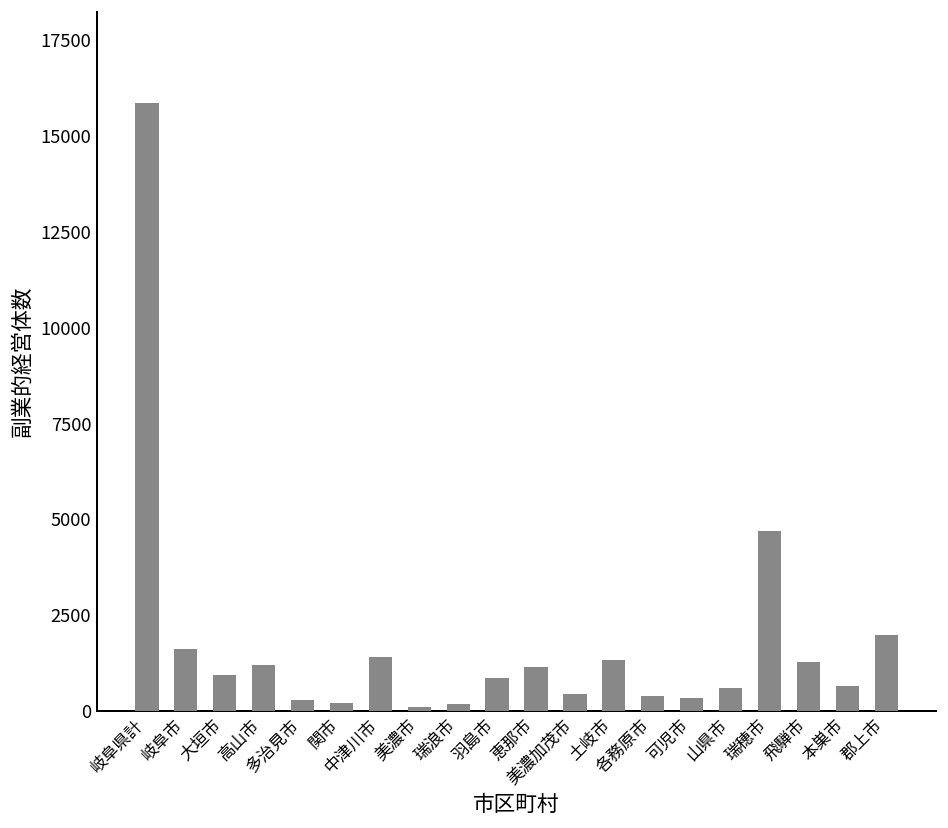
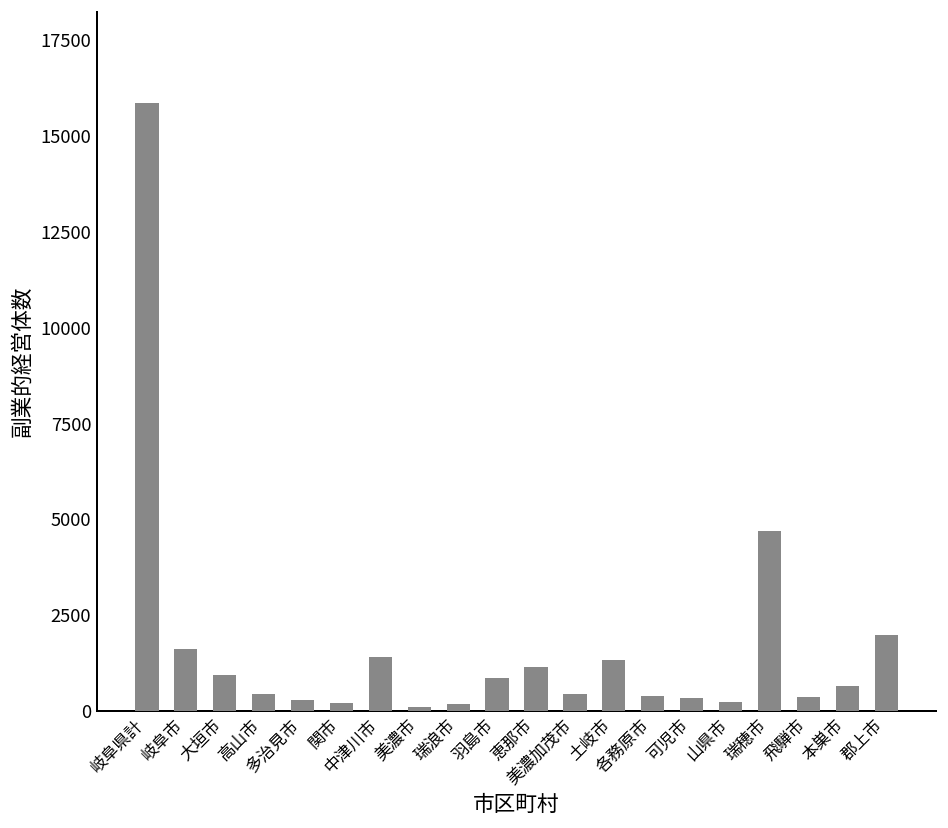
  {
    "岐阜県計": 15900,
    "岐阜市": 1600,
    "大垣市": 900,
-   "高山市": 1200,
+   "高山市": 400,
    "多治見市": 300,
    "関市": 200,
    "中津川市": 1400,
    "美濃市": 100,
    "瑞浪市": 200,
    "羽島市": 900,
    "恵那市": 1100,
    "美濃加茂市": 500,
    "土岐市": 1300,
    "各務原市": 400,
    "可児市": 400,
-   "山県市": 600,
+   "山県市": 200,
    "瑞穂市": 4700,
-   "飛騨市": 1300,
+   "飛騨市": 400,
    "本巣市": 700,
    "郡上市": 2000
  }
